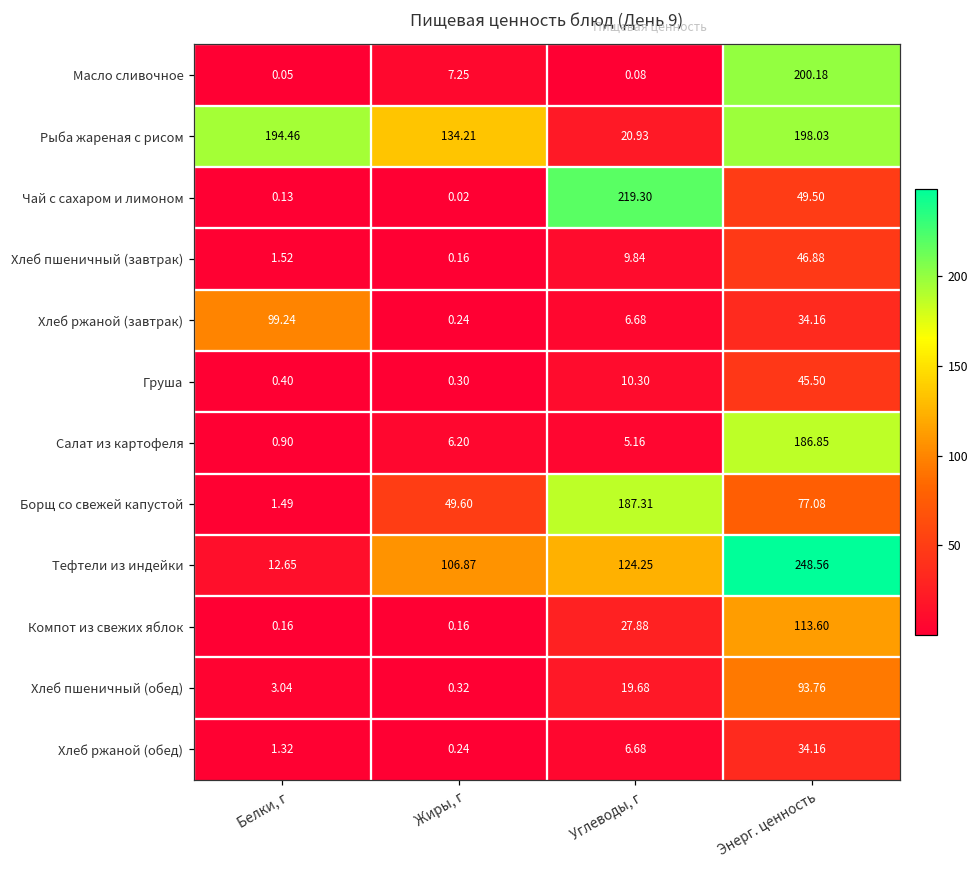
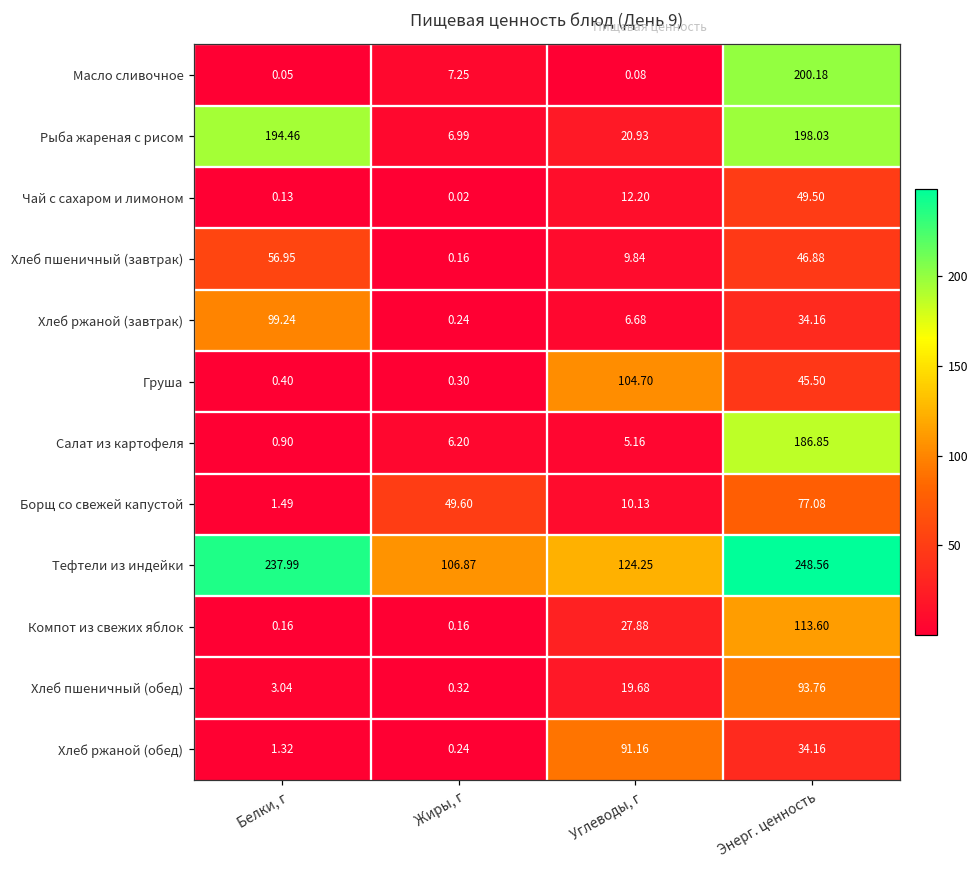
  {
    "Масло сливочное": {
      "Белки, г": 0.05,
      "Жиры, г": 7.25,
      "Углеводы, г": 0.08,
      "Энерг. ценность": 200.18
    },
    "Рыба жареная с рисом": {
      "Белки, г": 194.46,
-     "Жиры, г": 134.21,
+     "Жиры, г": 6.99,
      "Углеводы, г": 20.93,
      "Энерг. ценность": 198.03
    },
    "Чай с сахаром и лимоном": {
      "Белки, г": 0.13,
      "Жиры, г": 0.02,
-     "Углеводы, г": 219.30,
+     "Углеводы, г": 12.20,
      "Энерг. ценность": 49.50
    },
    "Хлеб пшеничный (завтрак)": {
-     "Белки, г": 1.52,
+     "Белки, г": 56.95,
      "Жиры, г": 0.16,
      "Углеводы, г": 9.84,
      "Энерг. ценность": 46.88
    },
    "Хлеб ржаной (завтрак)": {
      "Белки, г": 99.24,
      "Жиры, г": 0.24,
      "Углеводы, г": 6.68,
      "Энерг. ценность": 34.16
    },
    "Груша": {
      "Белки, г": 0.40,
      "Жиры, г": 0.30,
-     "Углеводы, г": 10.30,
+     "Углеводы, г": 104.70,
      "Энерг. ценность": 45.50
    },
    "Салат из картофеля": {
      "Белки, г": 0.90,
      "Жиры, г": 6.20,
      "Углеводы, г": 5.16,
      "Энерг. ценность": 186.85
    },
    "Борщ со свежей капустой": {
      "Белки, г": 1.49,
      "Жиры, г": 49.60,
-     "Углеводы, г": 187.31,
+     "Углеводы, г": 10.13,
      "Энерг. ценность": 77.08
    },
    "Тефтели из индейки": {
-     "Белки, г": 12.65,
+     "Белки, г": 237.99,
      "Жиры, г": 106.87,
      "Углеводы, г": 124.25,
      "Энерг. ценность": 248.56
    },
    "Компот из свежих яблок": {
      "Белки, г": 0.16,
      "Жиры, г": 0.16,
      "Углеводы, г": 27.88,
      "Энерг. ценность": 113.60
    },
    "Хлеб пшеничный (обед)": {
      "Белки, г": 3.04,
      "Жиры, г": 0.32,
      "Углеводы, г": 19.68,
      "Энерг. ценность": 93.76
    },
    "Хлеб ржаной (обед)": {
      "Белки, г": 1.32,
      "Жиры, г": 0.24,
-     "Углеводы, г": 6.68,
+     "Углеводы, г": 91.16,
      "Энерг. ценность": 34.16
    }
  }
